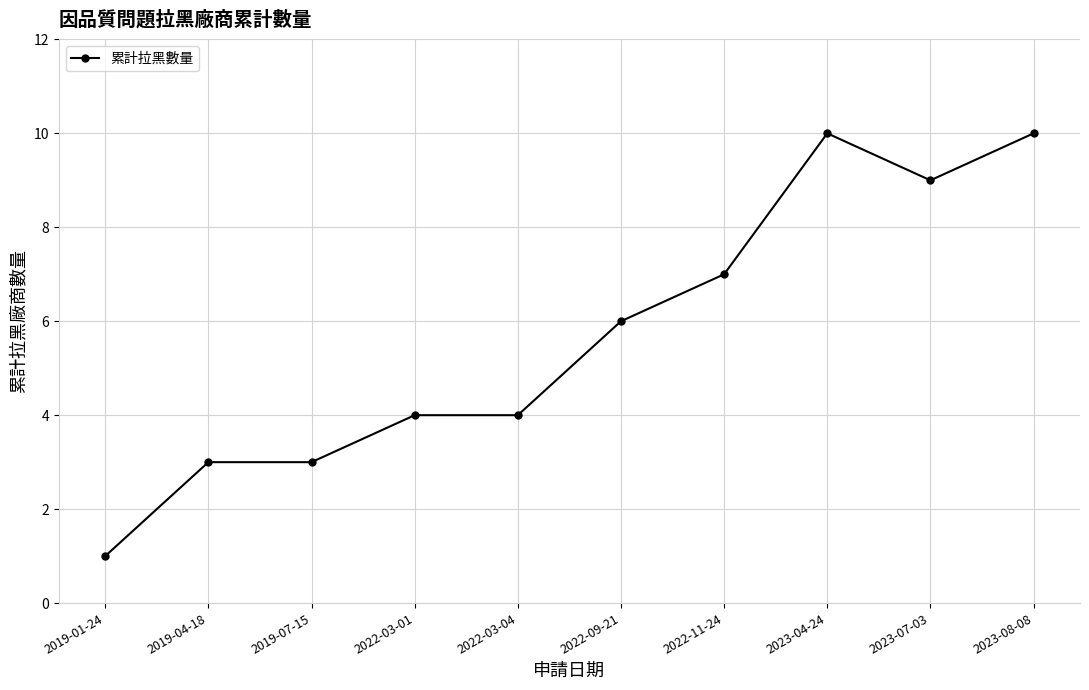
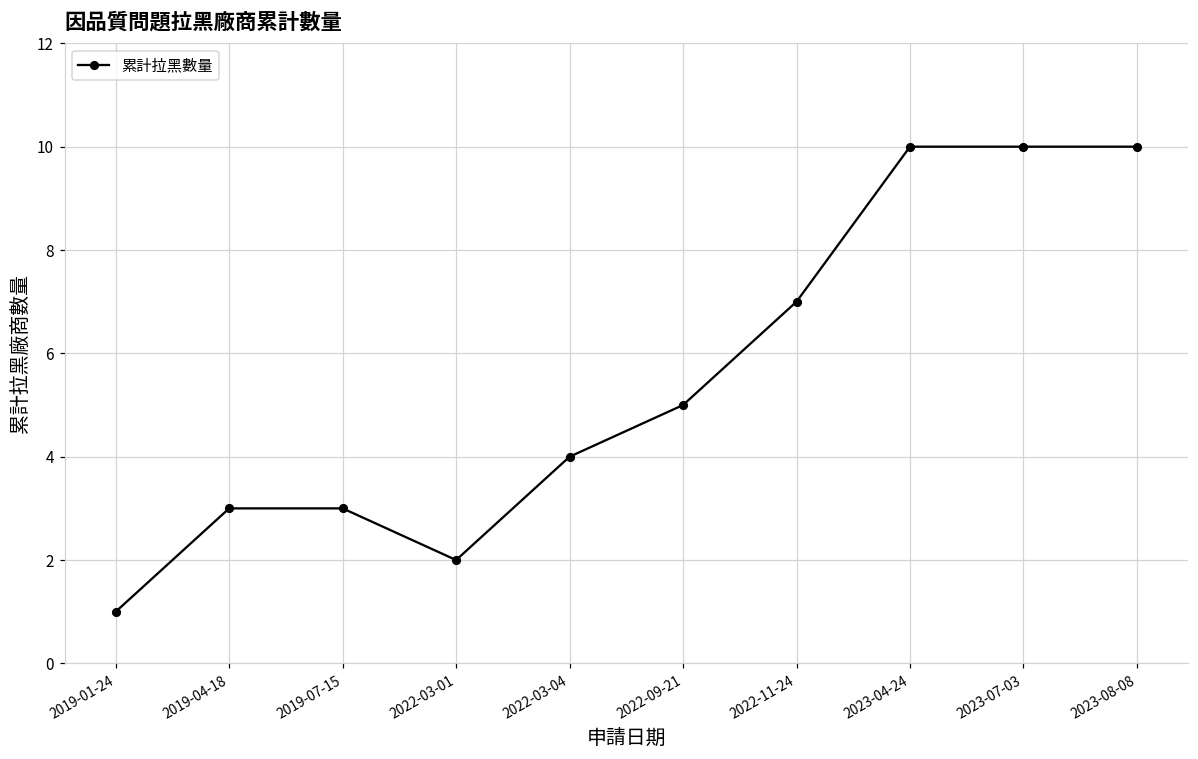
  {
    "2019-01-24": 1,
    "2019-04-18": 3,
    "2019-07-15": 3,
-   "2022-03-01": 4,
+   "2022-03-01": 2,
    "2022-03-04": 4,
-   "2022-09-21": 6,
+   "2022-09-21": 5,
    "2022-11-24": 7,
    "2023-04-24": 10,
-   "2023-07-03": 9,
+   "2023-07-03": 10,
    "2023-08-08": 10
  }
